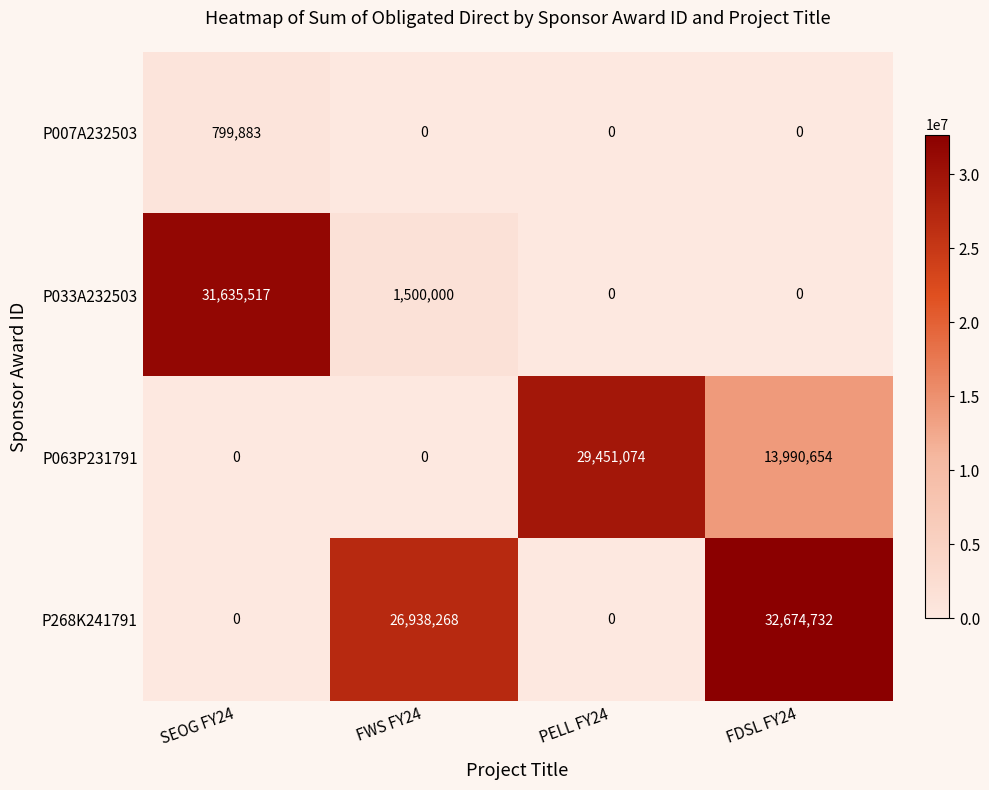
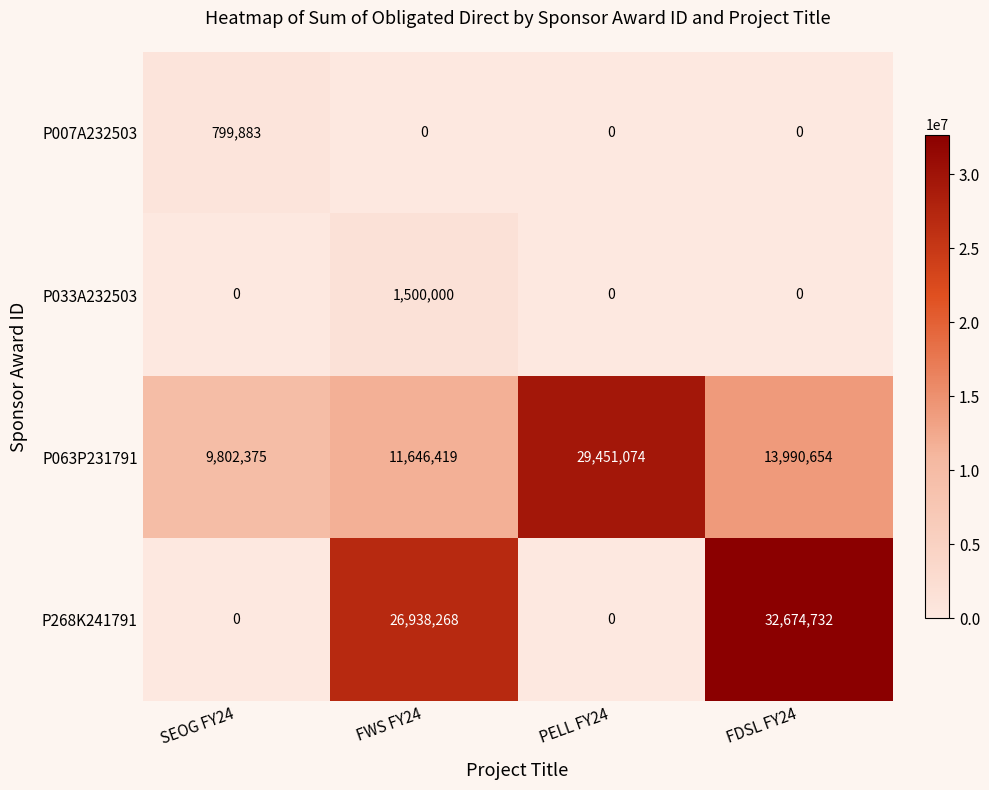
  {
    "P007A232503": {
      "SEOG FY24": "799,883",
      "FWS FY24": "0",
      "PELL FY24": "0",
      "FDSL FY24": "0"
    },
    "P033A232503": {
-     "SEOG FY24": "31,635,517",
+     "SEOG FY24": "0",
      "FWS FY24": "1,500,000",
      "PELL FY24": "0",
      "FDSL FY24": "0"
    },
    "P063P231791": {
-     "SEOG FY24": "0",
-     "FWS FY24": "0",
+     "SEOG FY24": "9,802,375",
+     "FWS FY24": "11,646,419",
      "PELL FY24": "29,451,074",
      "FDSL FY24": "13,990,654"
    },
    "P268K241791": {
      "SEOG FY24": "0",
      "FWS FY24": "26,938,268",
      "PELL FY24": "0",
      "FDSL FY24": "32,674,732"
    }
  }
